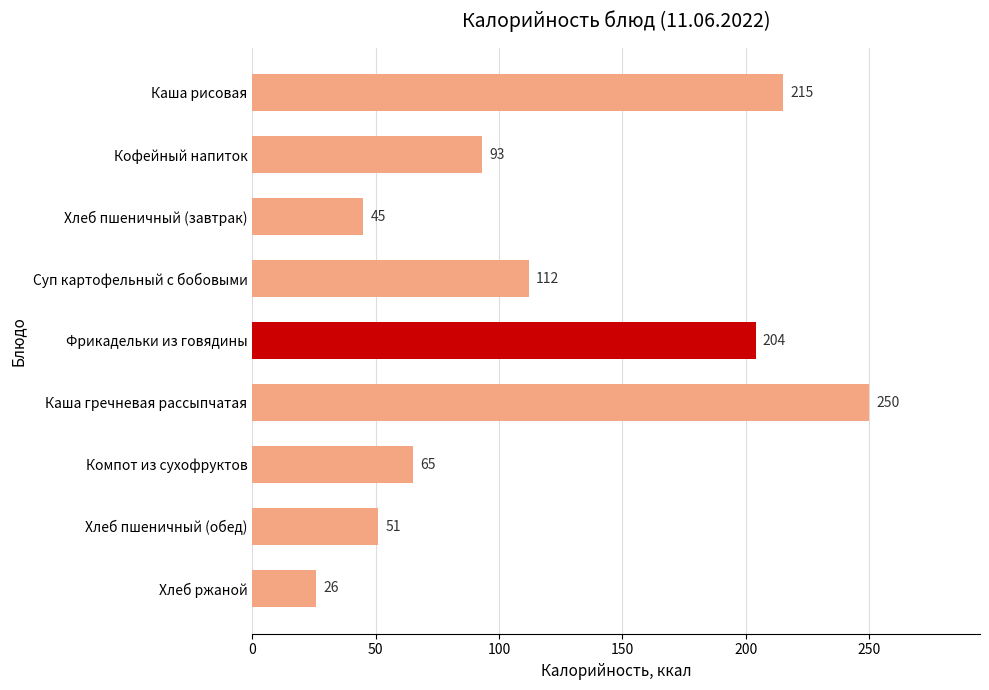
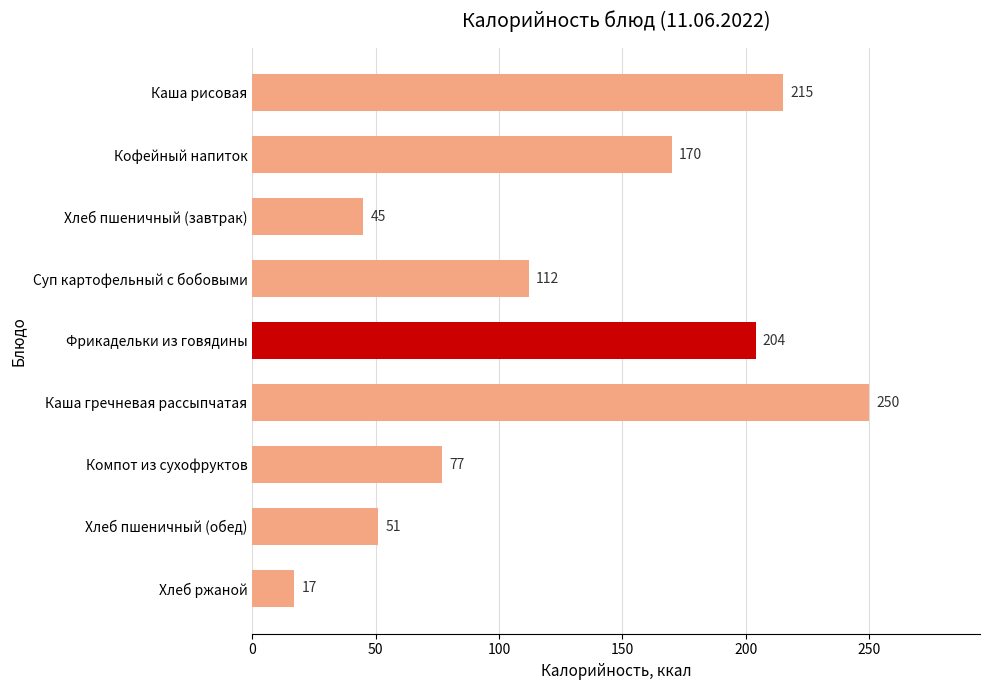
  {
    "Каша рисовая": 215,
-   "Кофейный напиток": 93,
+   "Кофейный напиток": 170,
    "Хлеб пшеничный (завтрак)": 45,
    "Суп картофельный с бобовыми": 112,
    "Фрикадельки из говядины": 204,
    "Каша гречневая рассыпчатая": 250,
-   "Компот из сухофруктов": 65,
+   "Компот из сухофруктов": 77,
    "Хлеб пшеничный (обед)": 51,
-   "Хлеб ржаной": 26
+   "Хлеб ржаной": 17
  }
